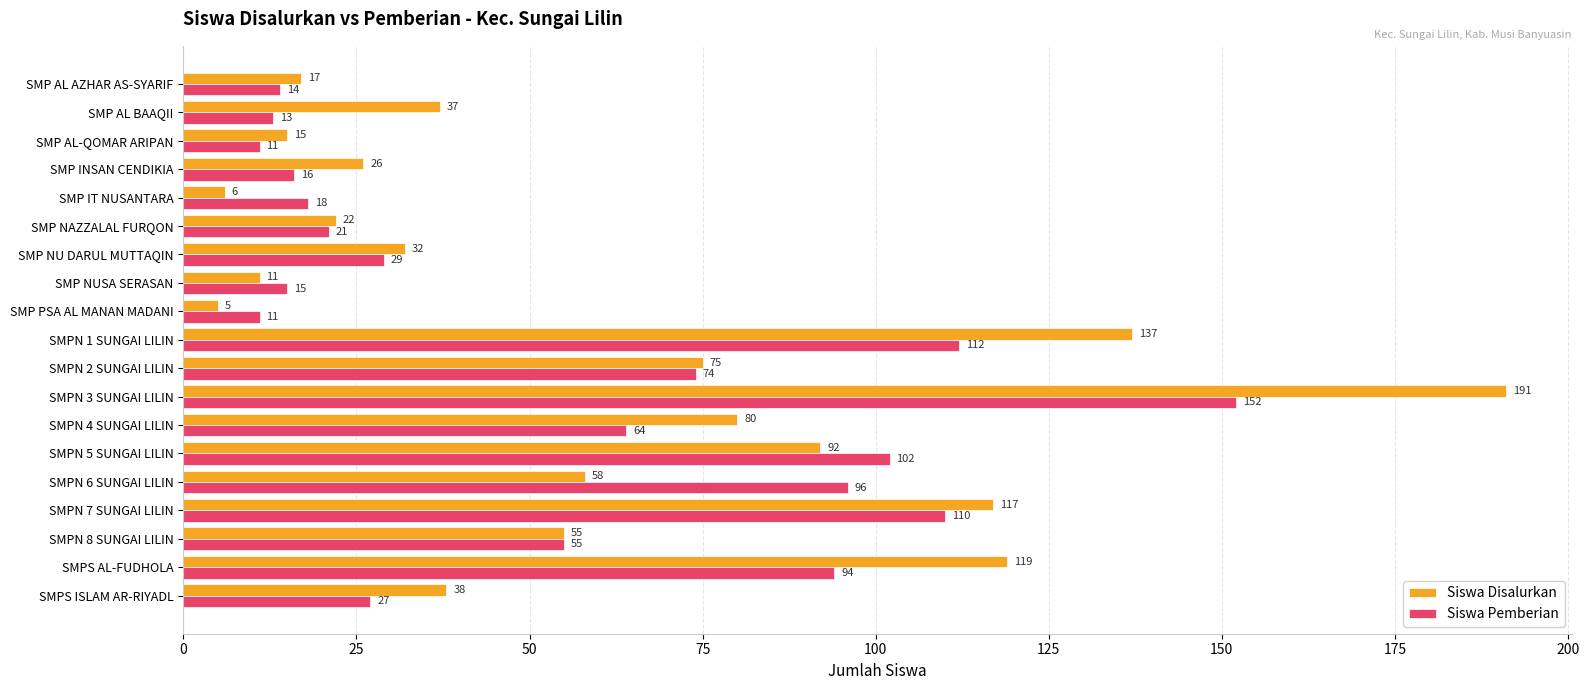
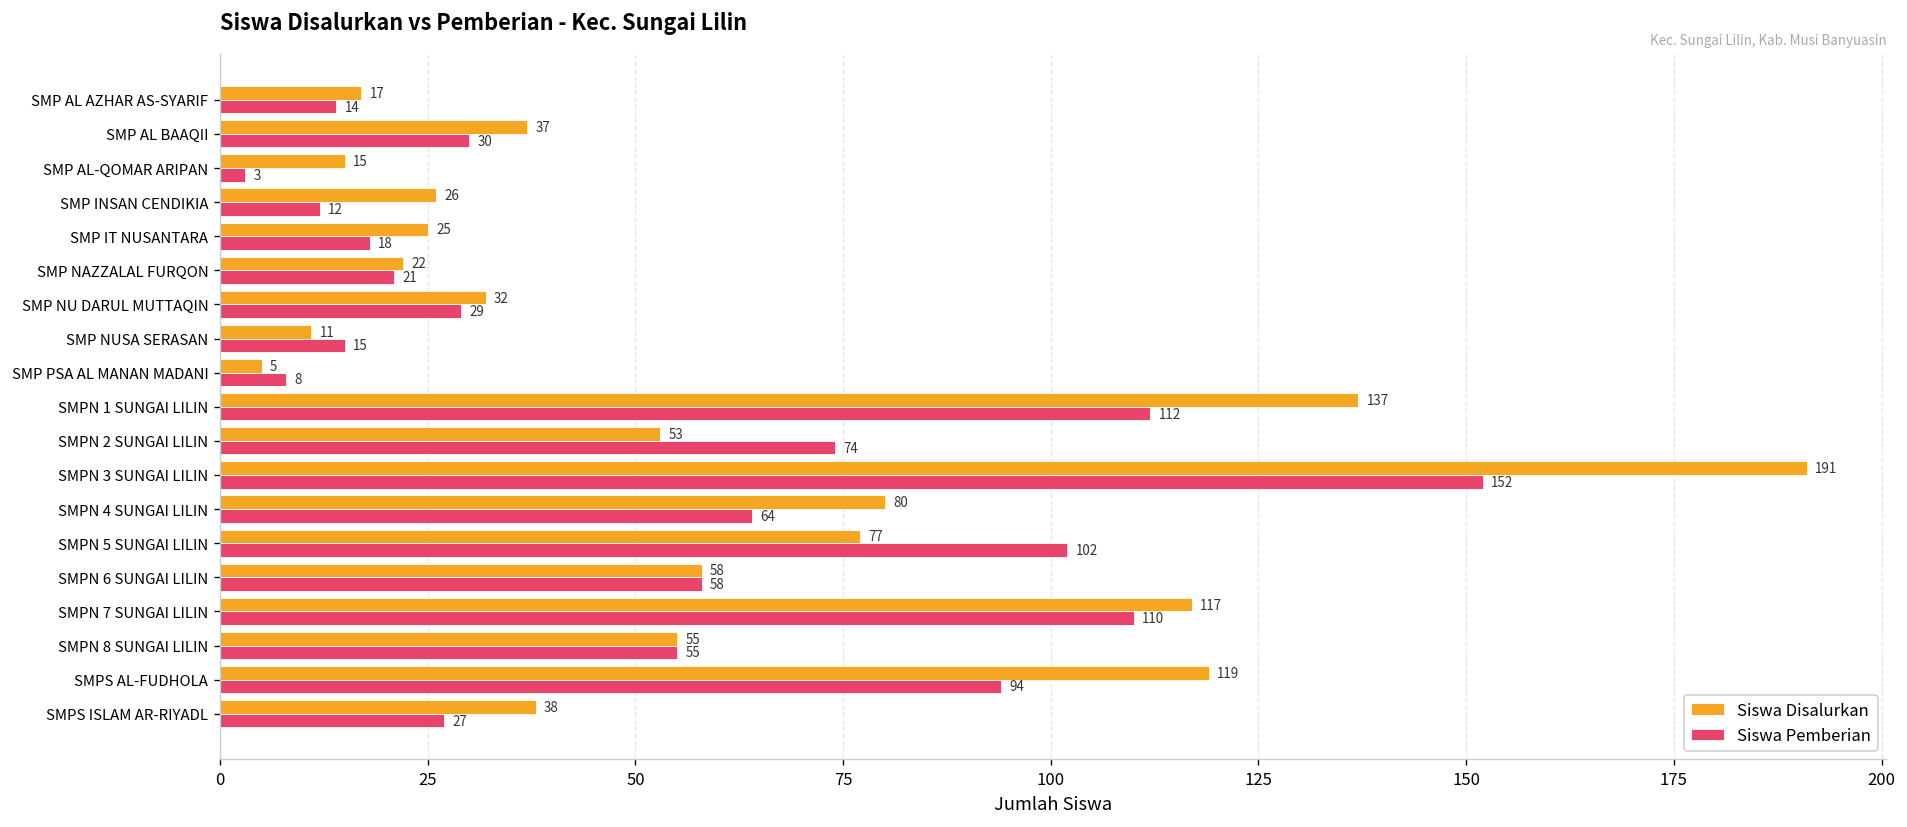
  {
    "Siswa Disalurkan": {
      "SMP AL AZHAR AS-SYARIF": 17,
      "SMP AL BAAQII": 37,
      "SMP AL-QOMAR ARIPAN": 15,
      "SMP INSAN CENDIKIA": 26,
-     "SMP IT NUSANTARA": 6,
+     "SMP IT NUSANTARA": 25,
      "SMP NAZZALAL FURQON": 22,
      "SMP NU DARUL MUTTAQIN": 32,
      "SMP NUSA SERASAN": 11,
      "SMP PSA AL MANAN MADANI": 5,
      "SMPN 1 SUNGAI LILIN": 137,
-     "SMPN 2 SUNGAI LILIN": 75,
+     "SMPN 2 SUNGAI LILIN": 53,
      "SMPN 3 SUNGAI LILIN": 191,
      "SMPN 4 SUNGAI LILIN": 80,
-     "SMPN 5 SUNGAI LILIN": 92,
+     "SMPN 5 SUNGAI LILIN": 77,
      "SMPN 6 SUNGAI LILIN": 58,
      "SMPN 7 SUNGAI LILIN": 117,
      "SMPN 8 SUNGAI LILIN": 55,
      "SMPS AL-FUDHOLA": 119,
      "SMPS ISLAM AR-RIYADL": 38
    },
    "Siswa Pemberian": {
      "SMP AL AZHAR AS-SYARIF": 14,
-     "SMP AL BAAQII": 13,
-     "SMP AL-QOMAR ARIPAN": 11,
-     "SMP INSAN CENDIKIA": 16,
+     "SMP AL BAAQII": 30,
+     "SMP AL-QOMAR ARIPAN": 3,
+     "SMP INSAN CENDIKIA": 12,
      "SMP IT NUSANTARA": 18,
      "SMP NAZZALAL FURQON": 21,
      "SMP NU DARUL MUTTAQIN": 29,
      "SMP NUSA SERASAN": 15,
-     "SMP PSA AL MANAN MADANI": 11,
+     "SMP PSA AL MANAN MADANI": 8,
      "SMPN 1 SUNGAI LILIN": 112,
      "SMPN 2 SUNGAI LILIN": 74,
      "SMPN 3 SUNGAI LILIN": 152,
      "SMPN 4 SUNGAI LILIN": 64,
      "SMPN 5 SUNGAI LILIN": 102,
-     "SMPN 6 SUNGAI LILIN": 96,
+     "SMPN 6 SUNGAI LILIN": 58,
      "SMPN 7 SUNGAI LILIN": 110,
      "SMPN 8 SUNGAI LILIN": 55,
      "SMPS AL-FUDHOLA": 94,
      "SMPS ISLAM AR-RIYADL": 27
    }
  }
